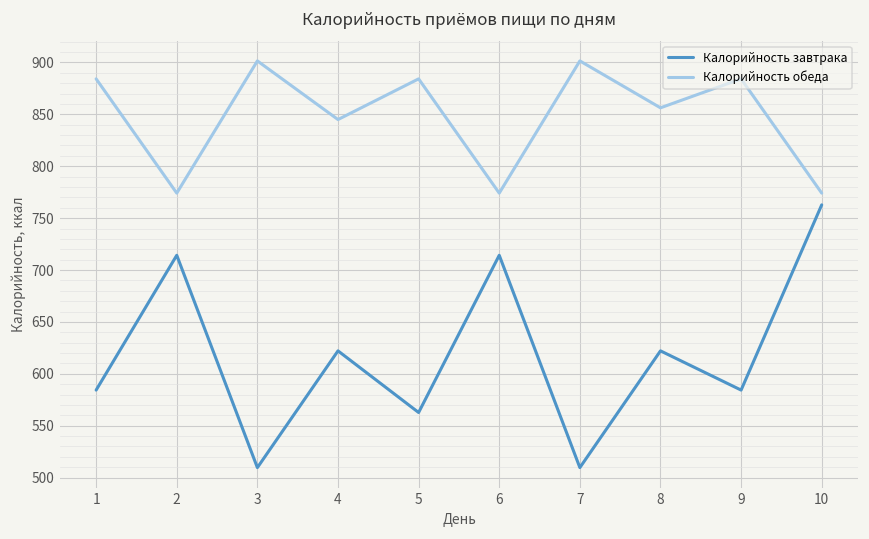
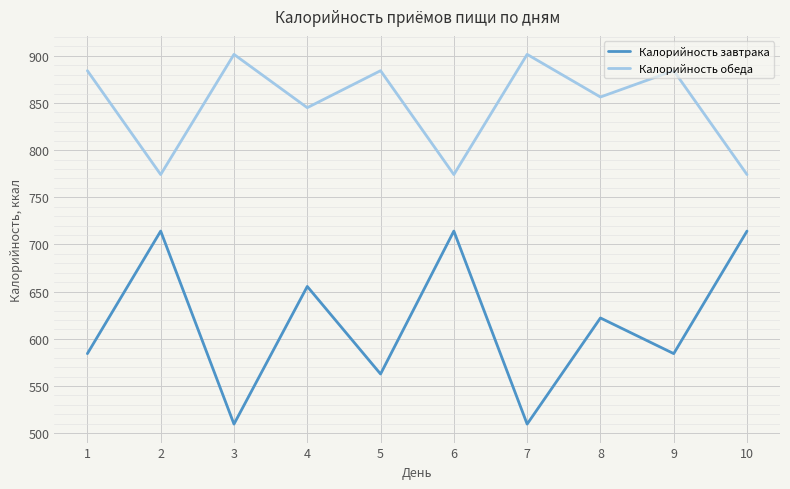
  {
    "Калорийность завтрака": {
      "1": 580,
      "2": 710,
      "3": 510,
-     "4": 620,
+     "4": 660,
      "5": 560,
      "6": 710,
      "7": 510,
      "8": 620,
      "9": 580,
-     "10": 760
+     "10": 710
    },
    "Калорийность обеда": {
      "1": 880,
      "2": 770,
      "3": 900,
      "4": 850,
      "5": 880,
      "6": 770,
      "7": 900,
      "8": 860,
      "10": 770
    }
  }
